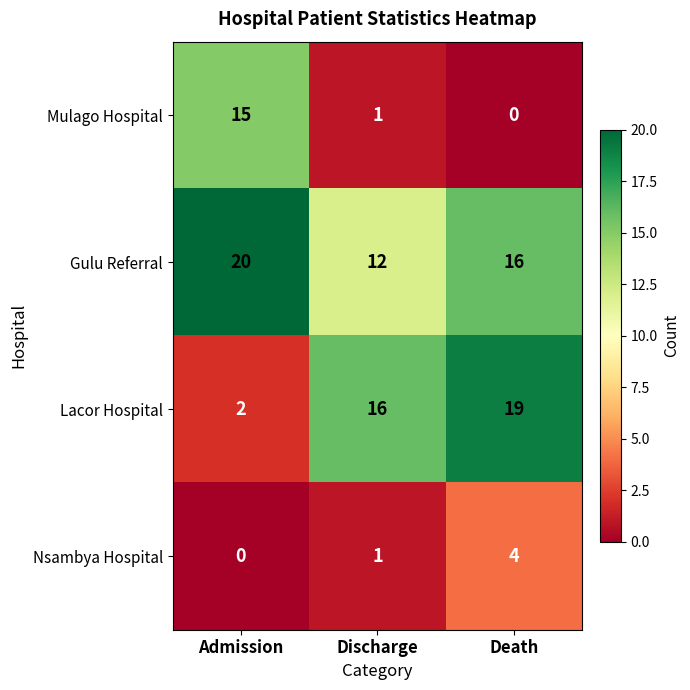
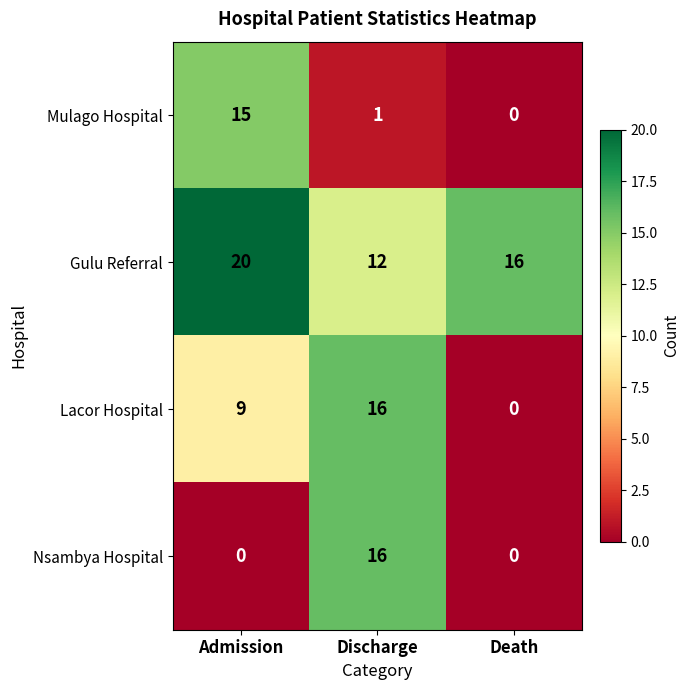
  {
    "Mulago Hospital": {
      "Admission": 15,
      "Discharge": 1,
      "Death": 0
    },
    "Gulu Referral": {
      "Admission": 20,
      "Discharge": 12,
      "Death": 16
    },
    "Lacor Hospital": {
-     "Admission": 2,
+     "Admission": 9,
      "Discharge": 16,
-     "Death": 19
+     "Death": 0
    },
    "Nsambya Hospital": {
      "Admission": 0,
-     "Discharge": 1,
-     "Death": 4
+     "Discharge": 16,
+     "Death": 0
    }
  }
